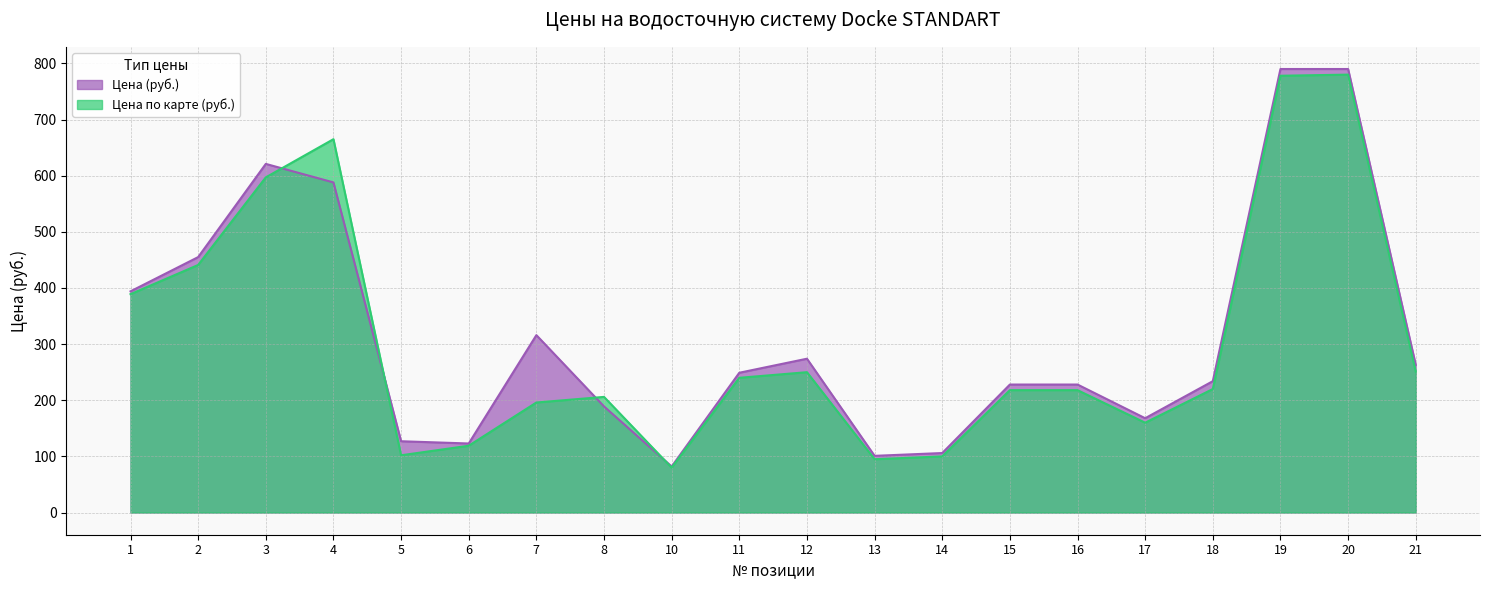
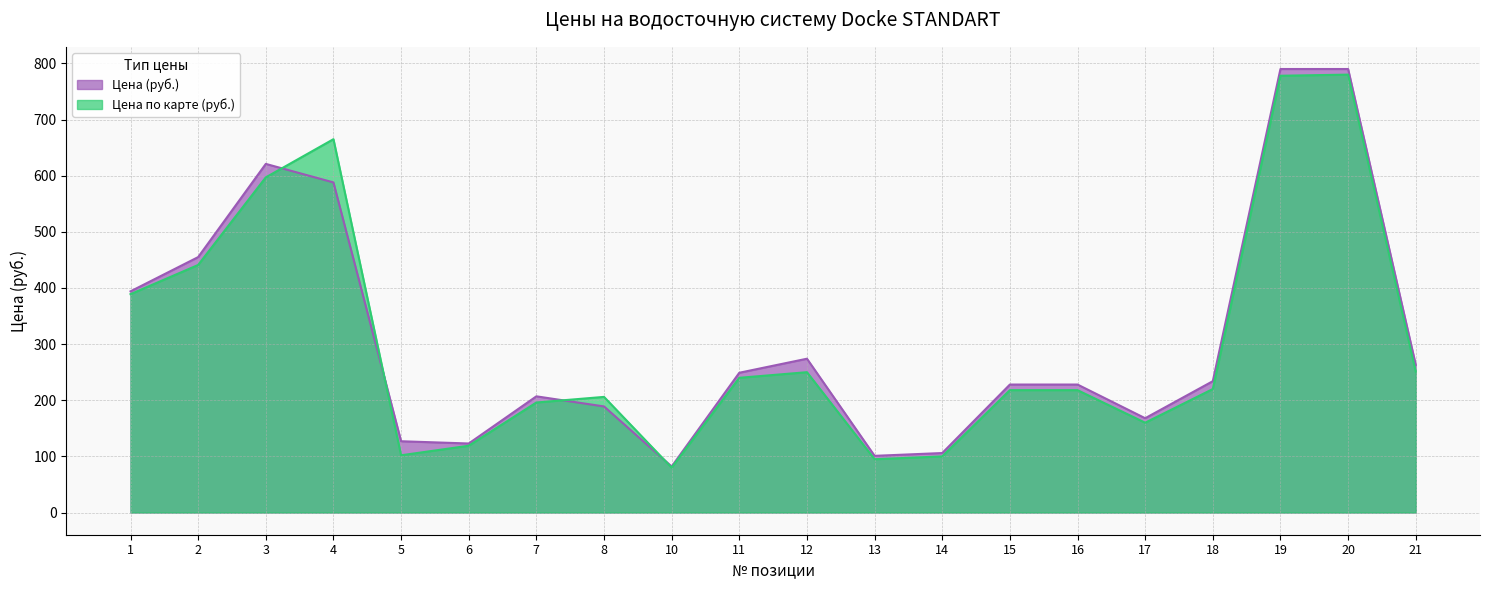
  {
    "Цена (руб.)": {
      "1": 390,
      "2": 460,
      "3": 620,
      "4": 590,
      "5": 130,
-     "7": 320,
+     "7": 210,
      "8": 190,
      "11": 250,
      "12": 270,
      "13": 100,
      "14": 110,
      "15": 230,
      "16": 230,
      "17": 170,
      "18": 230,
      "19": 790,
      "20": 790,
      "21": 260
    },
    "Цена по карте (руб.)": {
      "1": 390,
      "2": 440,
      "3": 600,
      "4": 670,
      "5": 100,
      "7": 200,
      "8": 210,
      "11": 240,
      "12": 250,
      "13": 100,
      "14": 100,
      "15": 220,
      "16": 220,
      "17": 160,
      "18": 220,
      "19": 780,
      "20": 780,
      "21": 250
    }
  }
